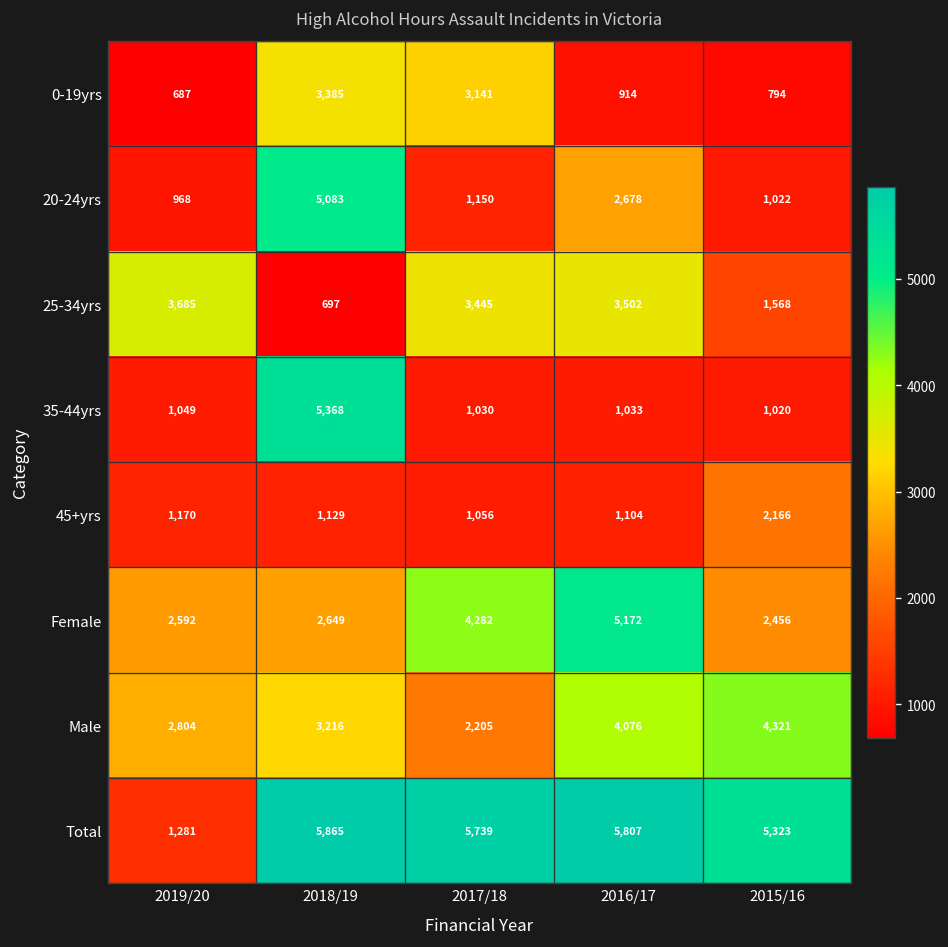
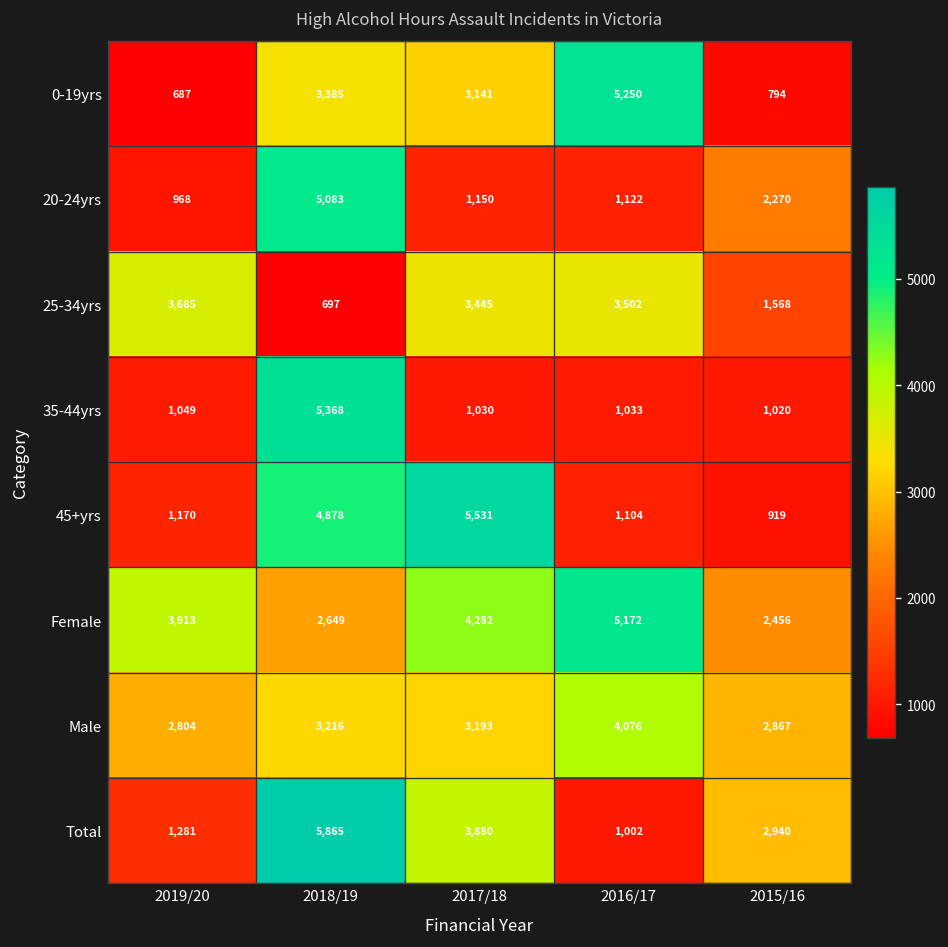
  {
    "0-19yrs": {
      "2019/20": "687",
      "2018/19": "3,385",
      "2017/18": "3,141",
-     "2016/17": "914",
+     "2016/17": "5,250",
      "2015/16": "794"
    },
    "20-24yrs": {
      "2019/20": "968",
      "2018/19": "5,083",
      "2017/18": "1,150",
-     "2016/17": "2,678",
-     "2015/16": "1,022"
+     "2016/17": "1,122",
+     "2015/16": "2,270"
    },
    "25-34yrs": {
      "2019/20": "3,685",
      "2018/19": "697",
      "2017/18": "3,445",
      "2016/17": "3,502",
      "2015/16": "1,568"
    },
    "35-44yrs": {
      "2019/20": "1,049",
      "2018/19": "5,368",
      "2017/18": "1,030",
      "2016/17": "1,033",
      "2015/16": "1,020"
    },
    "45+yrs": {
      "2019/20": "1,170",
-     "2018/19": "1,129",
-     "2017/18": "1,056",
+     "2018/19": "4,878",
+     "2017/18": "5,531",
      "2016/17": "1,104",
-     "2015/16": "2,166"
+     "2015/16": "919"
    },
    "Female": {
-     "2019/20": "2,592",
+     "2019/20": "3,913",
      "2018/19": "2,649",
      "2017/18": "4,282",
      "2016/17": "5,172",
      "2015/16": "2,456"
    },
    "Male": {
      "2019/20": "2,804",
      "2018/19": "3,216",
-     "2017/18": "2,205",
+     "2017/18": "3,193",
      "2016/17": "4,076",
-     "2015/16": "4,321"
+     "2015/16": "2,867"
    },
    "Total": {
      "2019/20": "1,281",
      "2018/19": "5,865",
-     "2017/18": "5,739",
-     "2016/17": "5,807",
-     "2015/16": "5,323"
+     "2017/18": "3,880",
+     "2016/17": "1,002",
+     "2015/16": "2,940"
    }
  }
